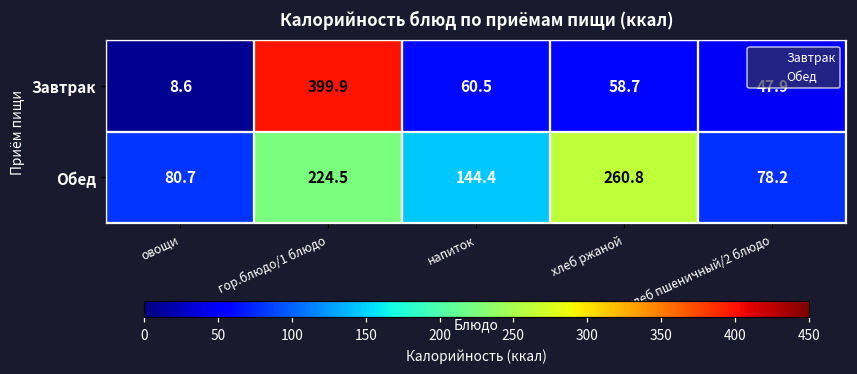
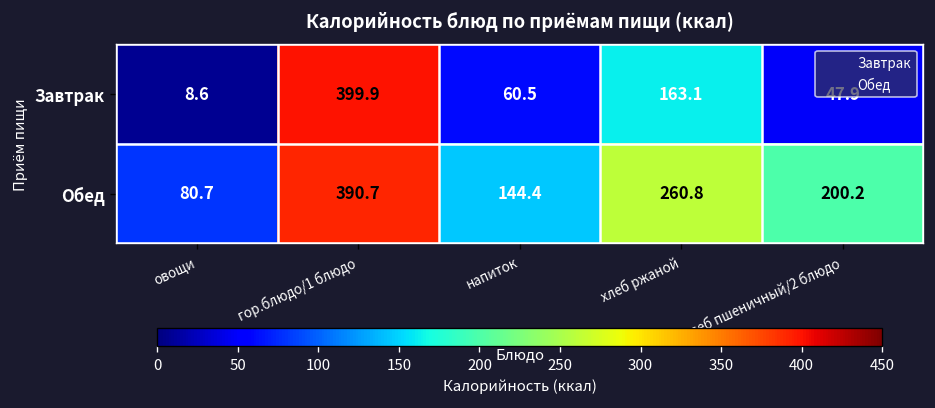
  {
    "Завтрак": {
      "овощи": 8.6,
      "гор.блюдо/1 блюдо": 399.9,
      "напиток": 60.5,
-     "хлеб ржаной": 58.7
+     "хлеб ржаной": 163.1
    },
    "Обед": {
      "овощи": 80.7,
-     "гор.блюдо/1 блюдо": 224.5,
+     "гор.блюдо/1 блюдо": 390.7,
      "напиток": 144.4,
      "хлеб ржаной": 260.8,
-     "хлеб пшеничный/2 блюдо": 78.2
+     "хлеб пшеничный/2 блюдо": 200.2
    }
  }
